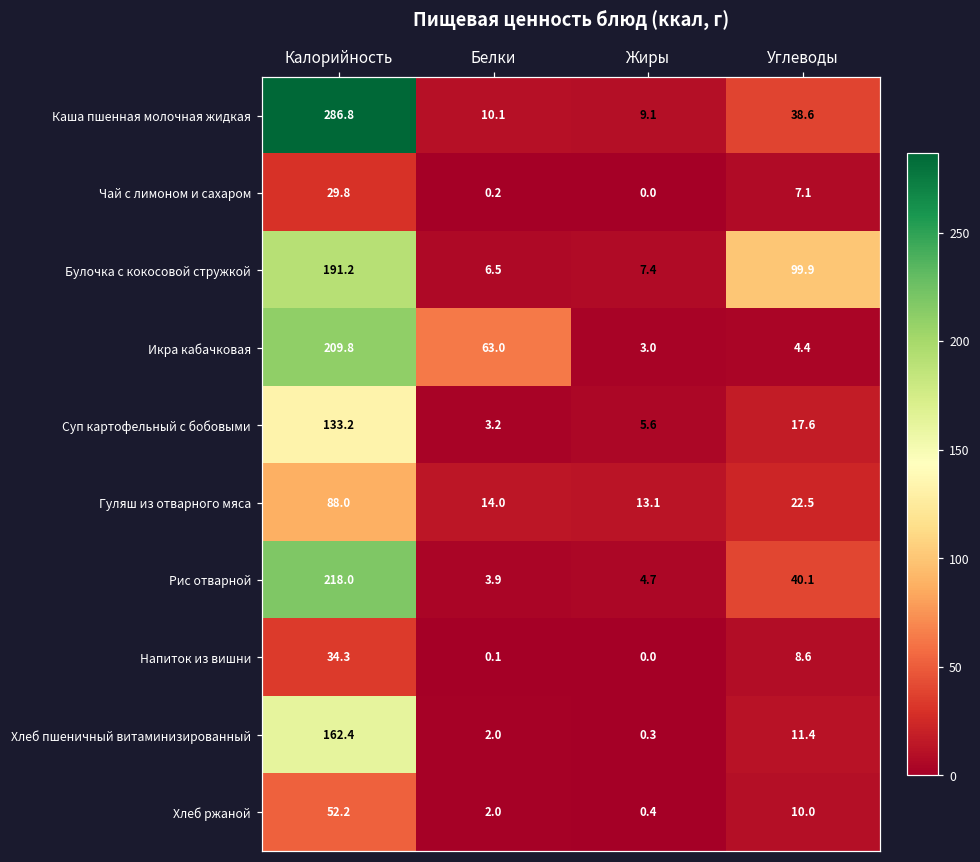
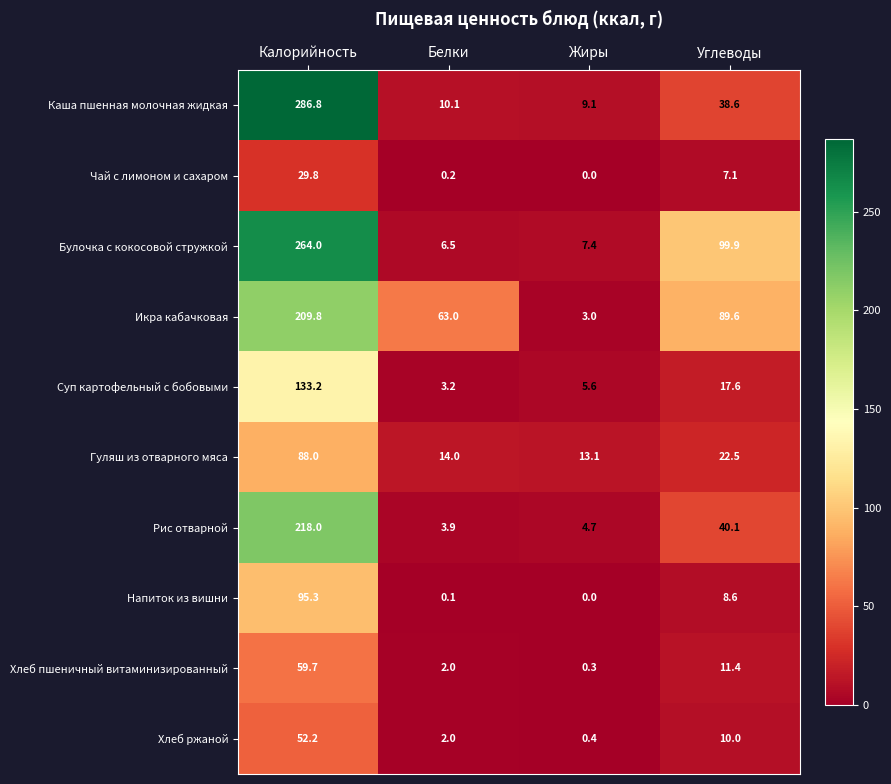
  {
    "Каша пшенная молочная жидкая": {
      "Калорийность": 286.8,
      "Белки": 10.1,
      "Жиры": 9.1,
      "Углеводы": 38.6
    },
    "Чай с лимоном и сахаром": {
      "Калорийность": 29.8,
      "Белки": 0.2,
      "Жиры": 0.0,
      "Углеводы": 7.1
    },
    "Булочка с кокосовой стружкой": {
-     "Калорийность": 191.2,
+     "Калорийность": 264.0,
      "Белки": 6.5,
      "Жиры": 7.4,
      "Углеводы": 99.9
    },
    "Икра кабачковая": {
      "Калорийность": 209.8,
      "Белки": 63.0,
      "Жиры": 3.0,
-     "Углеводы": 4.4
+     "Углеводы": 89.6
    },
    "Суп картофельный с бобовыми": {
      "Калорийность": 133.2,
      "Белки": 3.2,
      "Жиры": 5.6,
      "Углеводы": 17.6
    },
    "Гуляш из отварного мяса": {
      "Калорийность": 88.0,
      "Белки": 14.0,
      "Жиры": 13.1,
      "Углеводы": 22.5
    },
    "Рис отварной": {
      "Калорийность": 218.0,
      "Белки": 3.9,
      "Жиры": 4.7,
      "Углеводы": 40.1
    },
    "Напиток из вишни": {
-     "Калорийность": 34.3,
+     "Калорийность": 95.3,
      "Белки": 0.1,
      "Жиры": 0.0,
      "Углеводы": 8.6
    },
    "Хлеб пшеничный витаминизированный": {
-     "Калорийность": 162.4,
+     "Калорийность": 59.7,
      "Белки": 2.0,
      "Жиры": 0.3,
      "Углеводы": 11.4
    },
    "Хлеб ржаной": {
      "Калорийность": 52.2,
      "Белки": 2.0,
      "Жиры": 0.4,
      "Углеводы": 10.0
    }
  }
